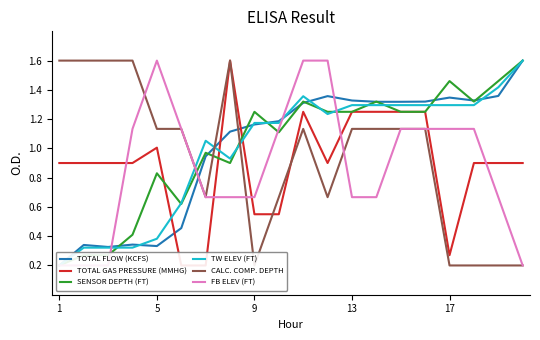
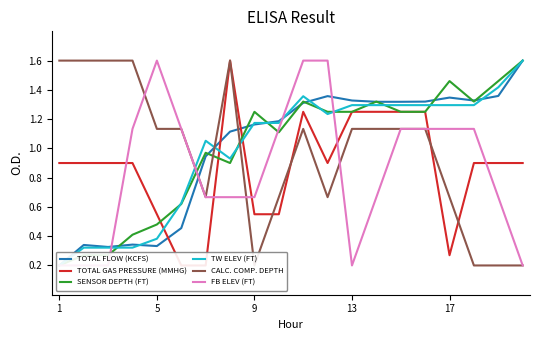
  {
    "TOTAL FLOW (KCFS)": {
      "5": 0.33,
      "13": 1.33,
      "17": 1.35
    },
    "TOTAL GAS PRESSURE (MMHG)": {
      "1": 0.90,
-     "5": 1.00,
+     "5": 0.55,
      "9": 0.55,
      "17": 0.27
    },
    "SENSOR DEPTH (FT)": {
-     "5": 0.83,
+     "5": 0.48,
      "9": 1.25,
      "17": 1.46
    },
    "TW ELEV (FT)": {
      "5": 0.38,
      "13": 1.30,
      "17": 1.30
    },
    "CALC. COMP. DEPTH": {
      "1": 1.60,
      "5": 1.13,
      "13": 1.13,
-     "17": 0.20
+     "17": 0.67
    },
    "FB ELEV (FT)": {
      "5": 1.60,
      "9": 0.67,
-     "13": 0.67,
+     "13": 0.20,
      "17": 1.13
    }
  }
